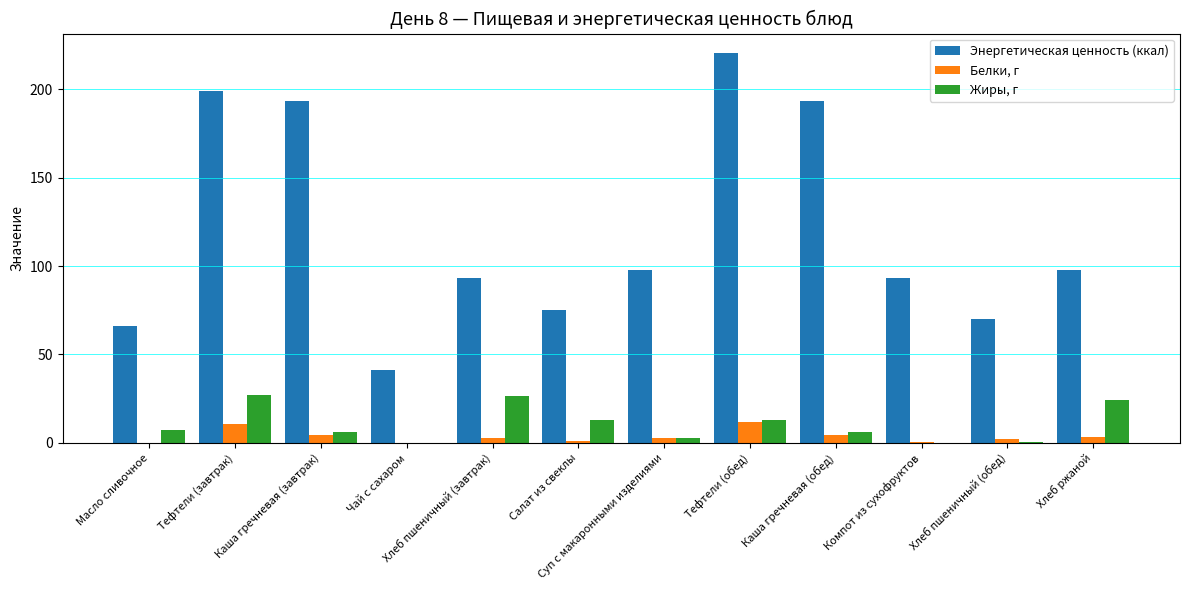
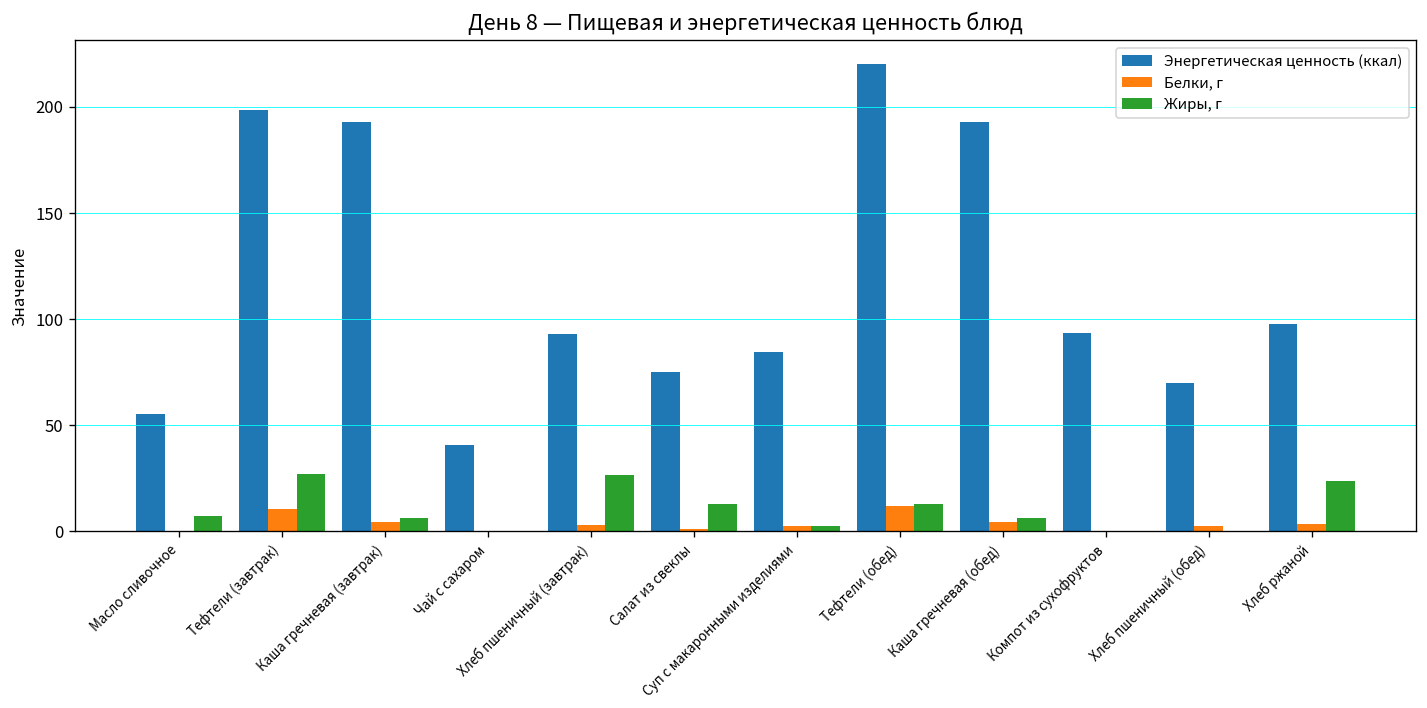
  {
    "Энергетическая ценность (ккал)": {
-     "Масло сливочное": 66,
+     "Масло сливочное": 55,
      "Тефтели (завтрак)": 199,
      "Каша гречневая (завтрак)": 193,
      "Чай с сахаром": 41,
      "Хлеб пшеничный (завтрак)": 93,
      "Салат из свеклы": 75,
-     "Суп с макаронными изделиями": 98,
+     "Суп с макаронными изделиями": 85,
      "Тефтели (обед)": 220,
      "Каша гречневая (обед)": 193,
      "Компот из сухофруктов": 94,
      "Хлеб пшеничный (обед)": 70,
      "Хлеб ржаной": 98
    },
    "Белки, г": {
      "Тефтели (завтрак)": 11,
      "Каша гречневая (завтрак)": 4,
      "Хлеб пшеничный (завтрак)": 3,
      "Суп с макаронными изделиями": 3,
      "Тефтели (обед)": 12,
      "Каша гречневая (обед)": 4,
      "Хлеб пшеничный (обед)": 2,
      "Хлеб ржаной": 3
    },
    "Жиры, г": {
      "Масло сливочное": 7,
      "Тефтели (завтрак)": 27,
      "Каша гречневая (завтрак)": 6,
      "Хлеб пшеничный (завтрак)": 27,
      "Салат из свеклы": 13,
      "Суп с макаронными изделиями": 3,
      "Тефтели (обед)": 13,
      "Каша гречневая (обед)": 6,
      "Хлеб ржаной": 24
    }
  }
